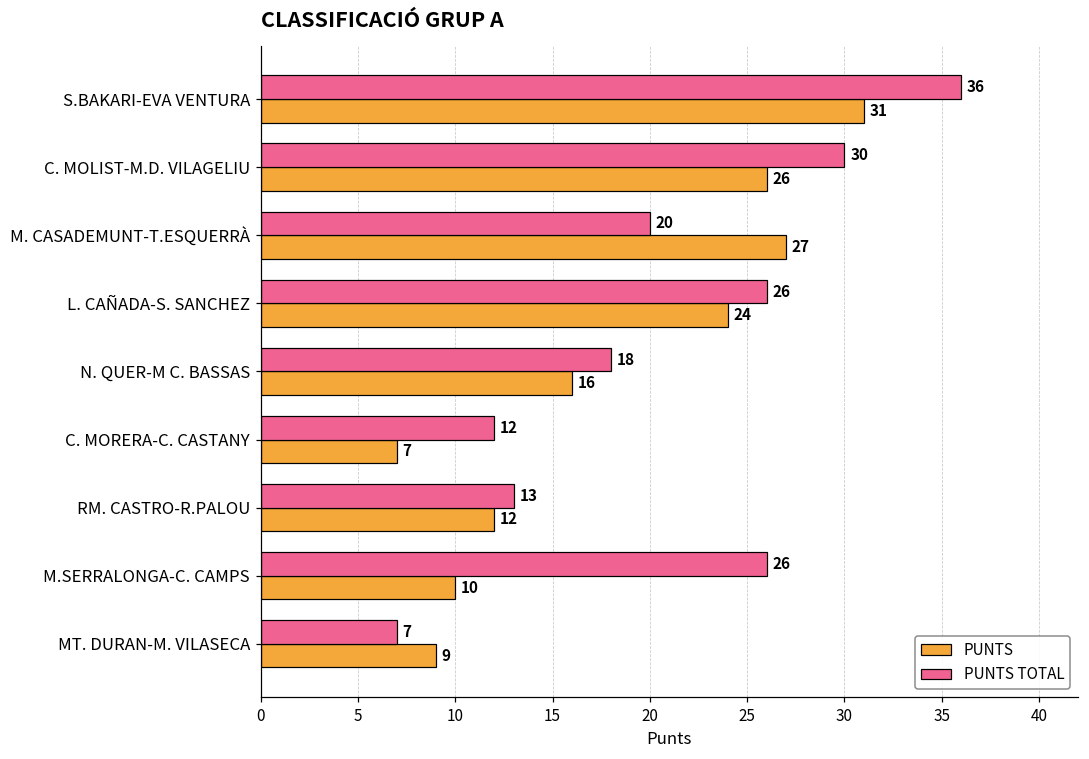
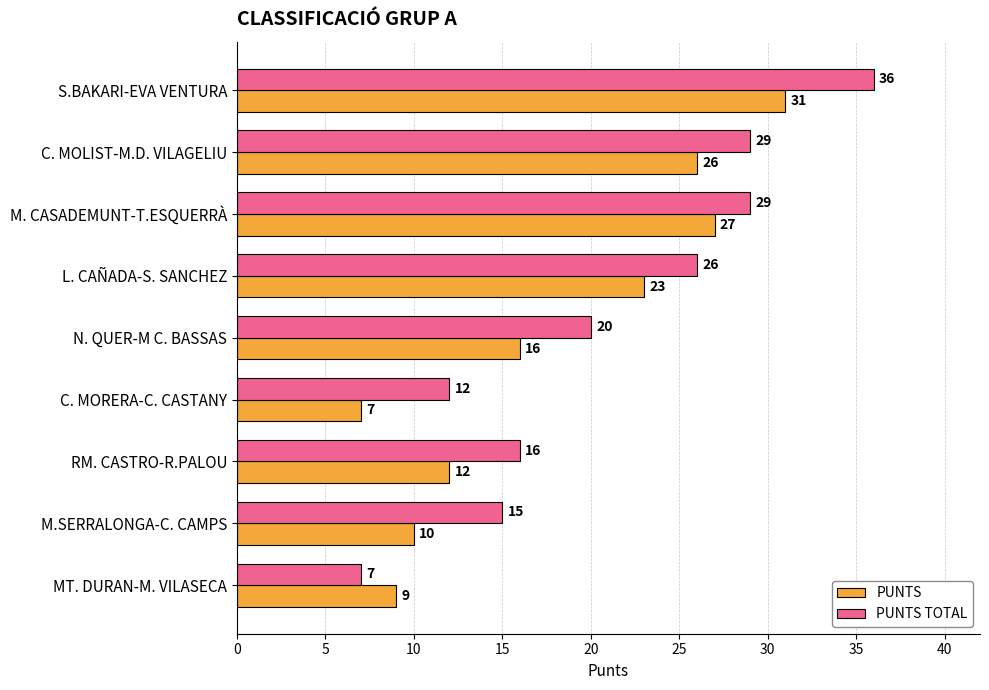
  {
    "PUNTS": {
      "S.BAKARI-EVA VENTURA": 31,
      "C. MOLIST-M.D. VILAGELIU": 26,
      "M. CASADEMUNT-T.ESQUERRÀ": 27,
-     "L. CAÑADA-S. SANCHEZ": 24,
+     "L. CAÑADA-S. SANCHEZ": 23,
      "N. QUER-M C. BASSAS": 16,
      "C. MORERA-C. CASTANY": 7,
      "RM. CASTRO-R.PALOU": 12,
      "M.SERRALONGA-C. CAMPS": 10,
      "MT. DURAN-M. VILASECA": 9
    },
    "PUNTS TOTAL": {
      "S.BAKARI-EVA VENTURA": 36,
-     "C. MOLIST-M.D. VILAGELIU": 30,
-     "M. CASADEMUNT-T.ESQUERRÀ": 20,
+     "C. MOLIST-M.D. VILAGELIU": 29,
+     "M. CASADEMUNT-T.ESQUERRÀ": 29,
      "L. CAÑADA-S. SANCHEZ": 26,
-     "N. QUER-M C. BASSAS": 18,
+     "N. QUER-M C. BASSAS": 20,
      "C. MORERA-C. CASTANY": 12,
-     "RM. CASTRO-R.PALOU": 13,
-     "M.SERRALONGA-C. CAMPS": 26,
+     "RM. CASTRO-R.PALOU": 16,
+     "M.SERRALONGA-C. CAMPS": 15,
      "MT. DURAN-M. VILASECA": 7
    }
  }
